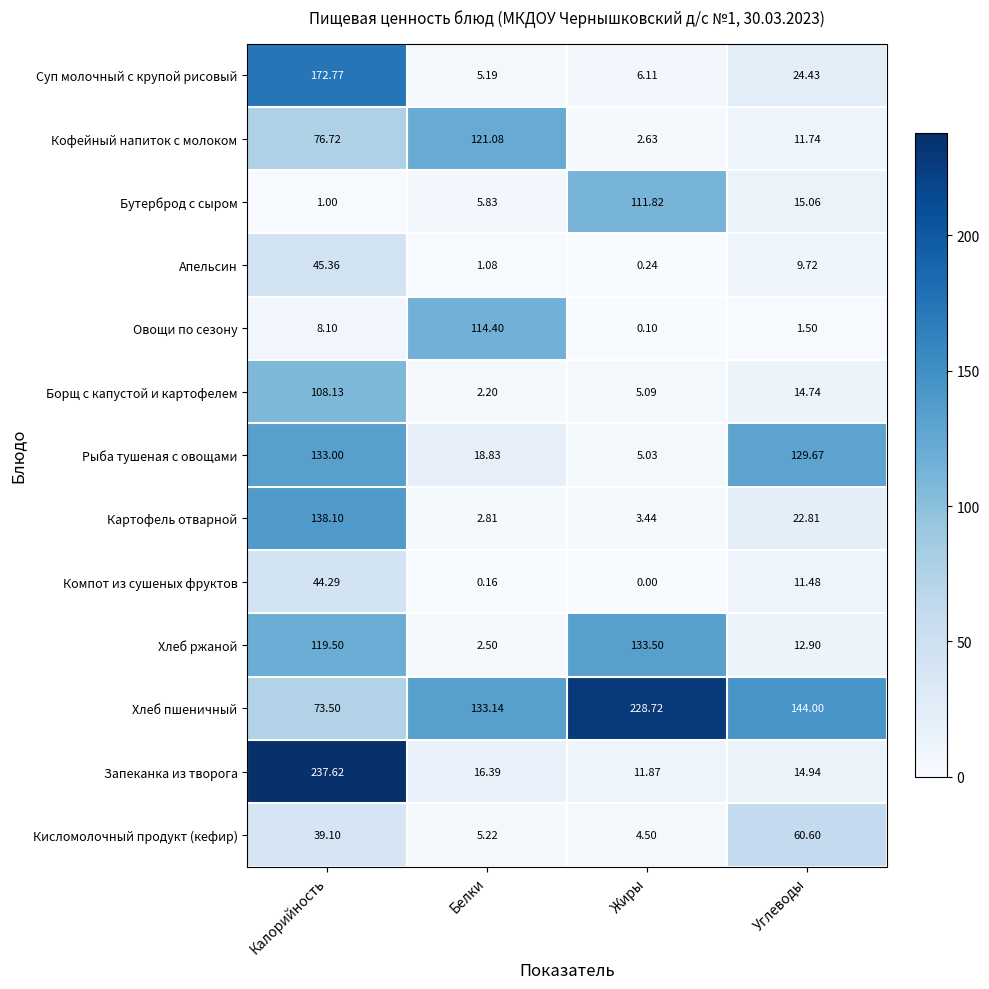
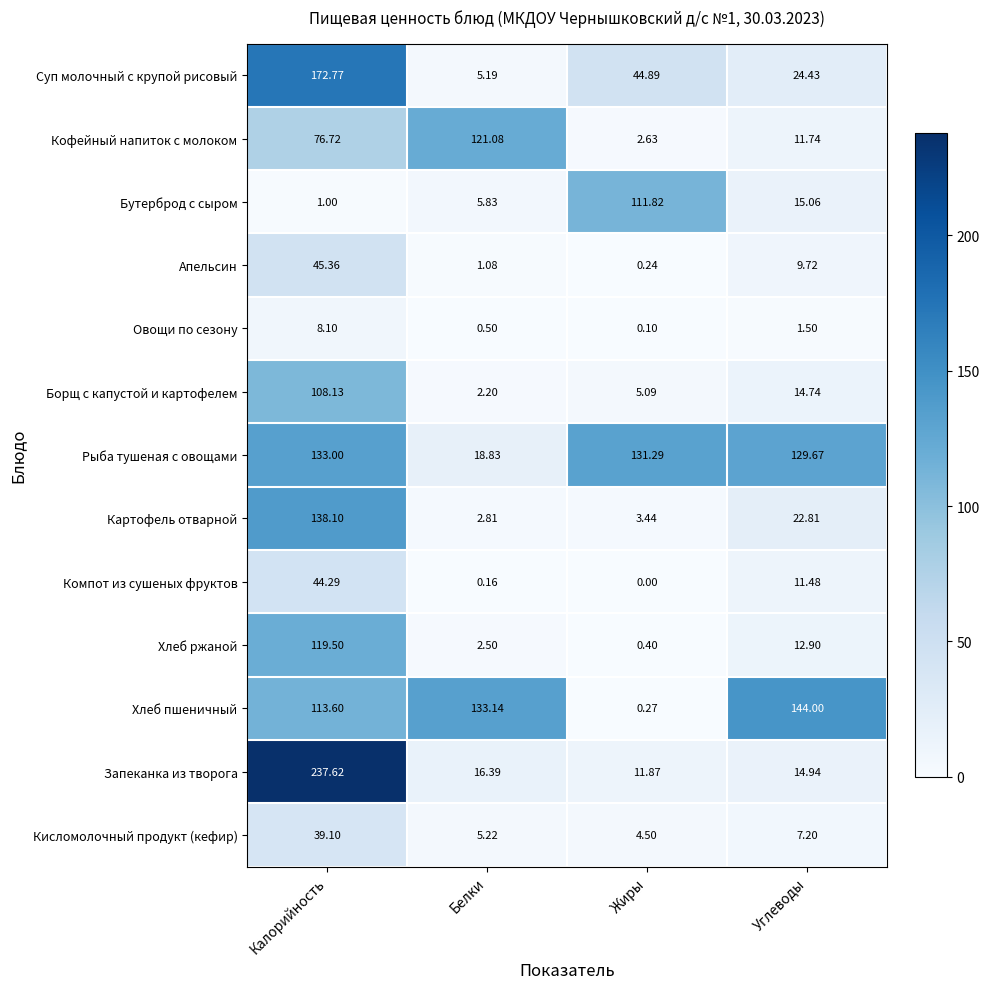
  {
    "Суп молочный с крупой рисовый": {
      "Калорийность": 172.77,
      "Белки": 5.19,
-     "Жиры": 6.11,
+     "Жиры": 44.89,
      "Углеводы": 24.43
    },
    "Кофейный напиток с молоком": {
      "Калорийность": 76.72,
      "Белки": 121.08,
      "Жиры": 2.63,
      "Углеводы": 11.74
    },
    "Бутерброд с сыром": {
      "Калорийность": 1.00,
      "Белки": 5.83,
      "Жиры": 111.82,
      "Углеводы": 15.06
    },
    "Апельсин": {
      "Калорийность": 45.36,
      "Белки": 1.08,
      "Жиры": 0.24,
      "Углеводы": 9.72
    },
    "Овощи по сезону": {
      "Калорийность": 8.10,
-     "Белки": 114.40,
+     "Белки": 0.50,
      "Жиры": 0.10,
      "Углеводы": 1.50
    },
    "Борщ с капустой и картофелем": {
      "Калорийность": 108.13,
      "Белки": 2.20,
      "Жиры": 5.09,
      "Углеводы": 14.74
    },
    "Рыба тушеная с овощами": {
      "Калорийность": 133.00,
      "Белки": 18.83,
-     "Жиры": 5.03,
+     "Жиры": 131.29,
      "Углеводы": 129.67
    },
    "Картофель отварной": {
      "Калорийность": 138.10,
      "Белки": 2.81,
      "Жиры": 3.44,
      "Углеводы": 22.81
    },
    "Компот из сушеных фруктов": {
      "Калорийность": 44.29,
      "Белки": 0.16,
      "Жиры": 0.00,
      "Углеводы": 11.48
    },
    "Хлеб ржаной": {
      "Калорийность": 119.50,
      "Белки": 2.50,
-     "Жиры": 133.50,
+     "Жиры": 0.40,
      "Углеводы": 12.90
    },
    "Хлеб пшеничный": {
-     "Калорийность": 73.50,
+     "Калорийность": 113.60,
      "Белки": 133.14,
-     "Жиры": 228.72,
+     "Жиры": 0.27,
      "Углеводы": 144.00
    },
    "Запеканка из творога": {
      "Калорийность": 237.62,
      "Белки": 16.39,
      "Жиры": 11.87,
      "Углеводы": 14.94
    },
    "Кисломолочный продукт (кефир)": {
      "Калорийность": 39.10,
      "Белки": 5.22,
      "Жиры": 4.50,
-     "Углеводы": 60.60
+     "Углеводы": 7.20
    }
  }
